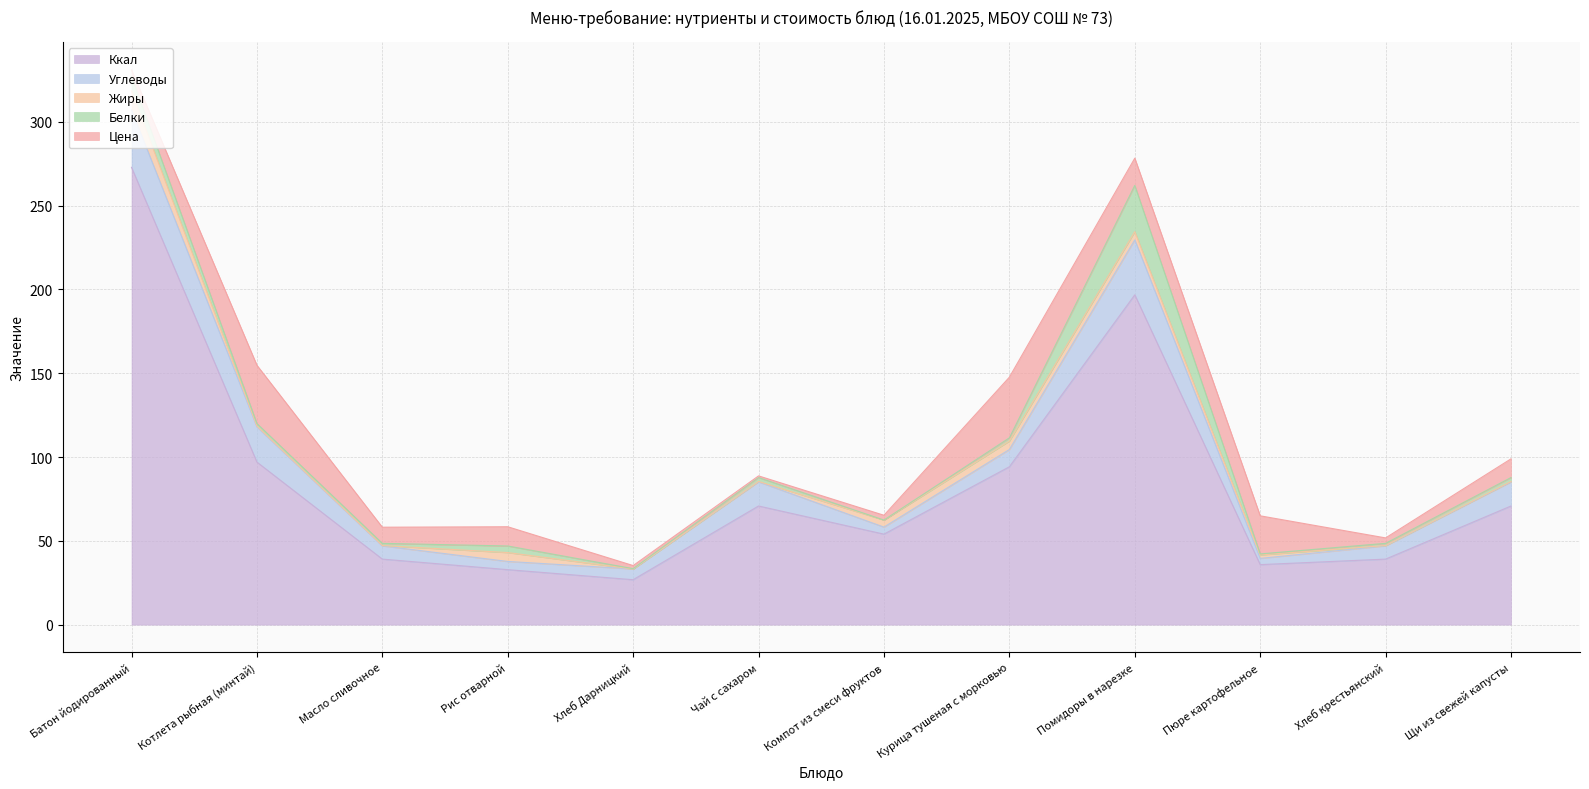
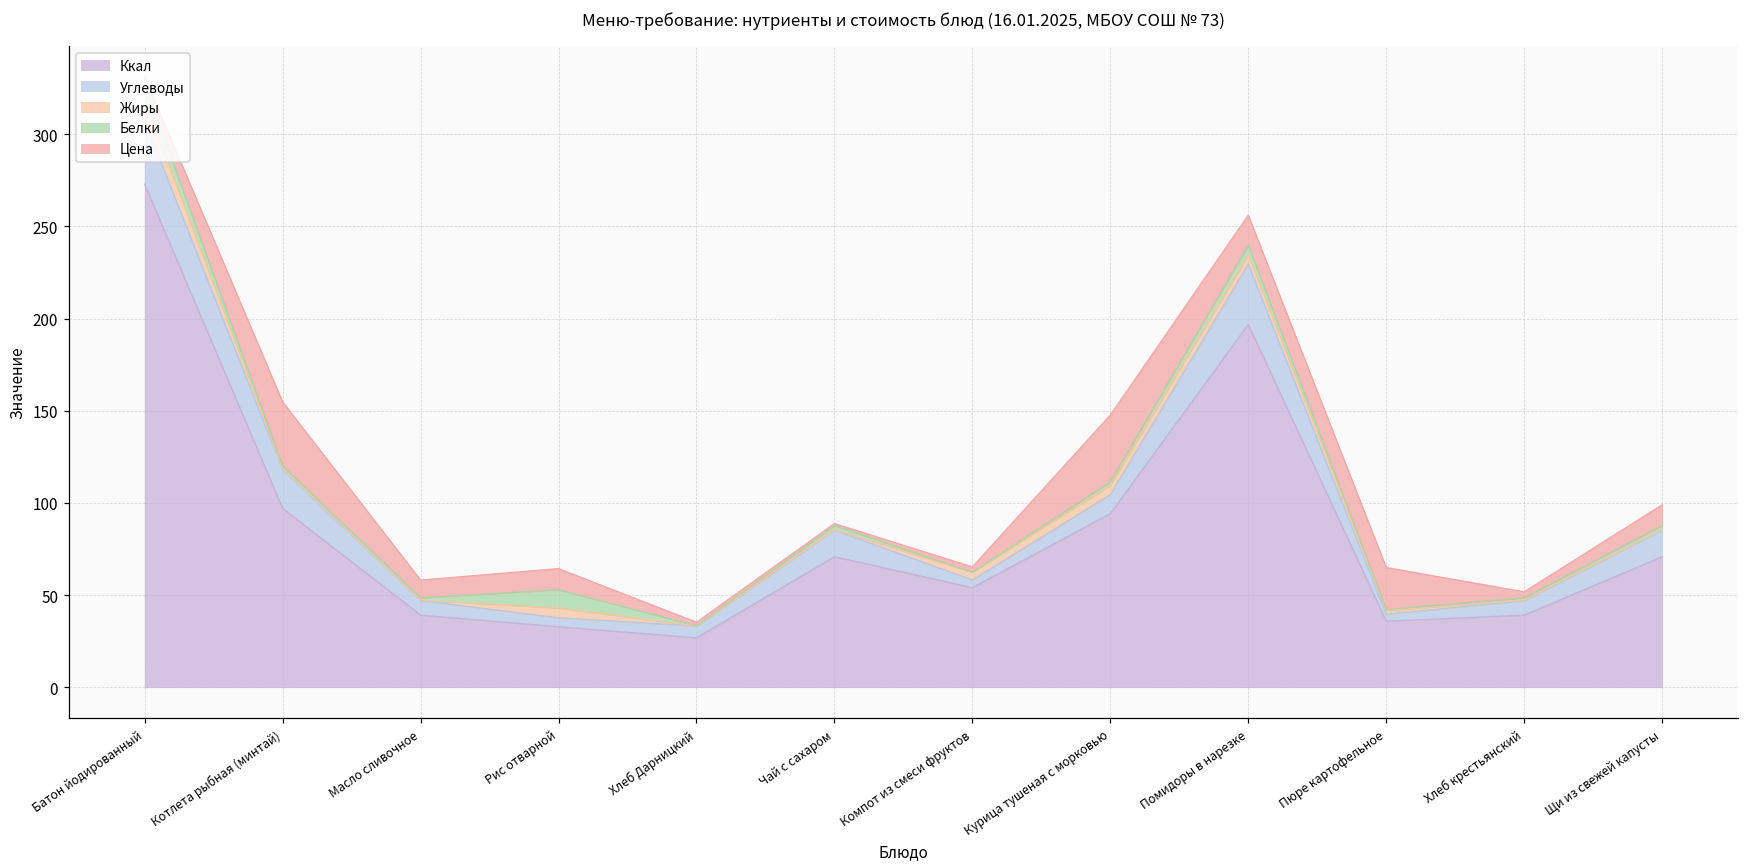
  {
    "Белки": {
      "Котлета рыбная (минтай)": 2,
-     "Рис отварной": 4,
+     "Рис отварной": 10,
      "Курица тушеная с морковью": 2,
-     "Помидоры в нарезке": 28,
+     "Помидоры в нарезке": 5,
      "Щи из свежей капусты": 2
    }
  }
